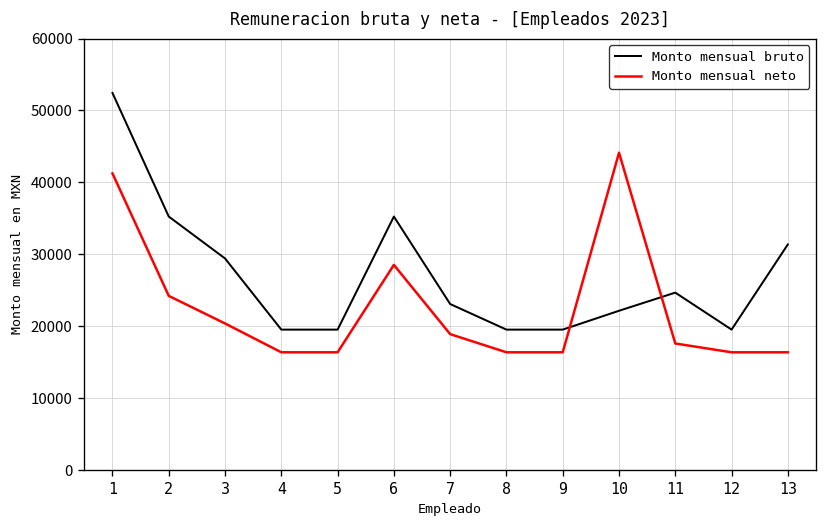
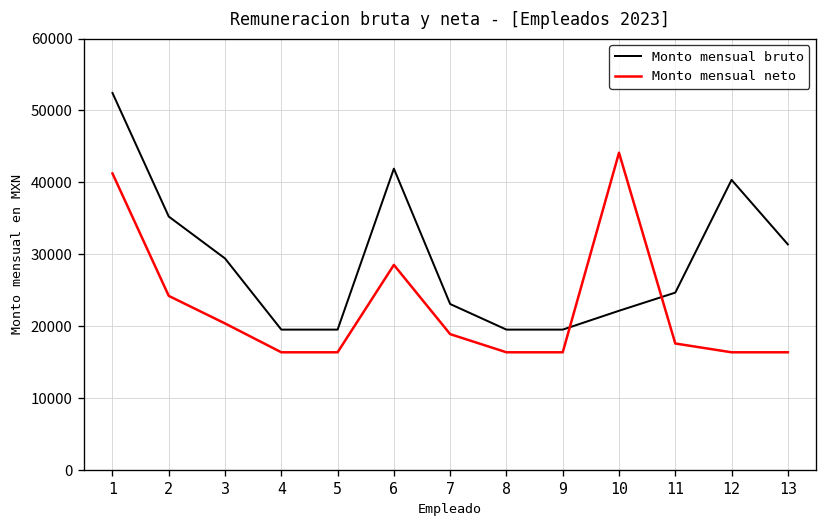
  {
    "Monto mensual bruto": {
      "1": 52000,
      "2": 35000,
      "3": 29000,
      "4": 20000,
      "5": 20000,
-     "6": 35000,
+     "6": 42000,
      "7": 23000,
      "8": 20000,
      "9": 20000,
      "10": 22000,
      "11": 25000,
-     "12": 20000,
+     "12": 40000,
      "13": 31000
    },
    "Monto mensual neto": {
      "1": 41000,
      "2": 24000,
      "3": 20000,
      "4": 16000,
      "5": 16000,
      "6": 29000,
      "7": 19000,
      "8": 16000,
      "9": 16000,
      "10": 44000,
      "11": 18000,
      "12": 16000,
      "13": 16000
    }
  }
